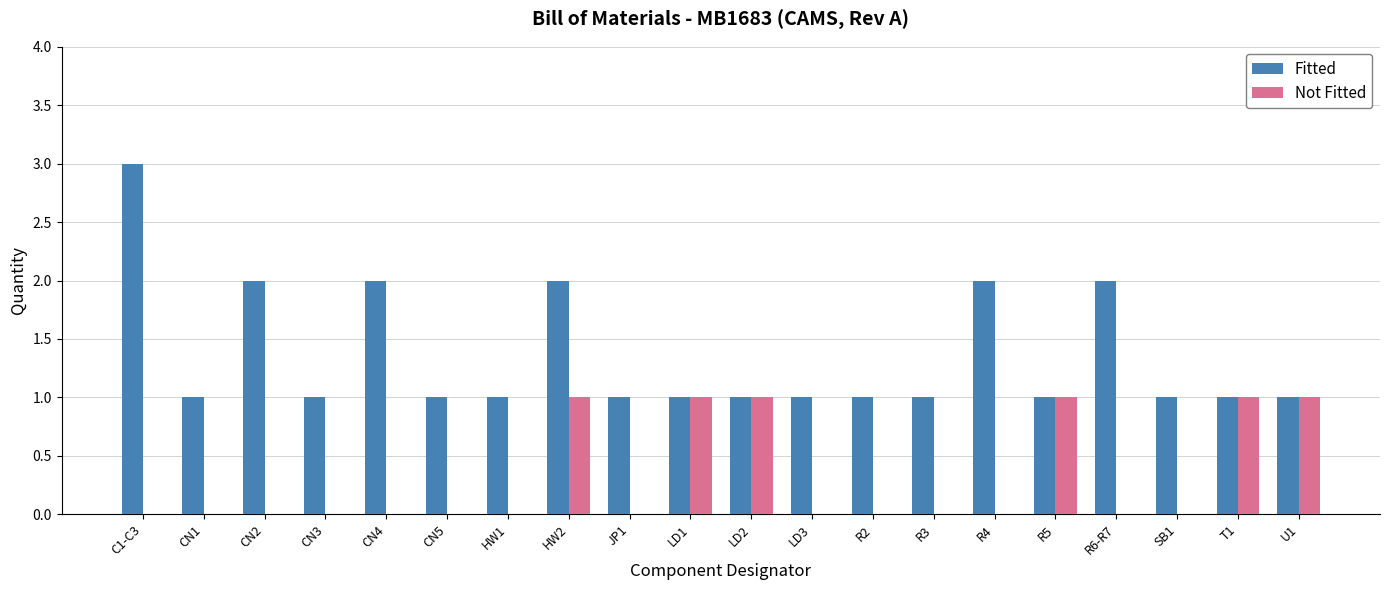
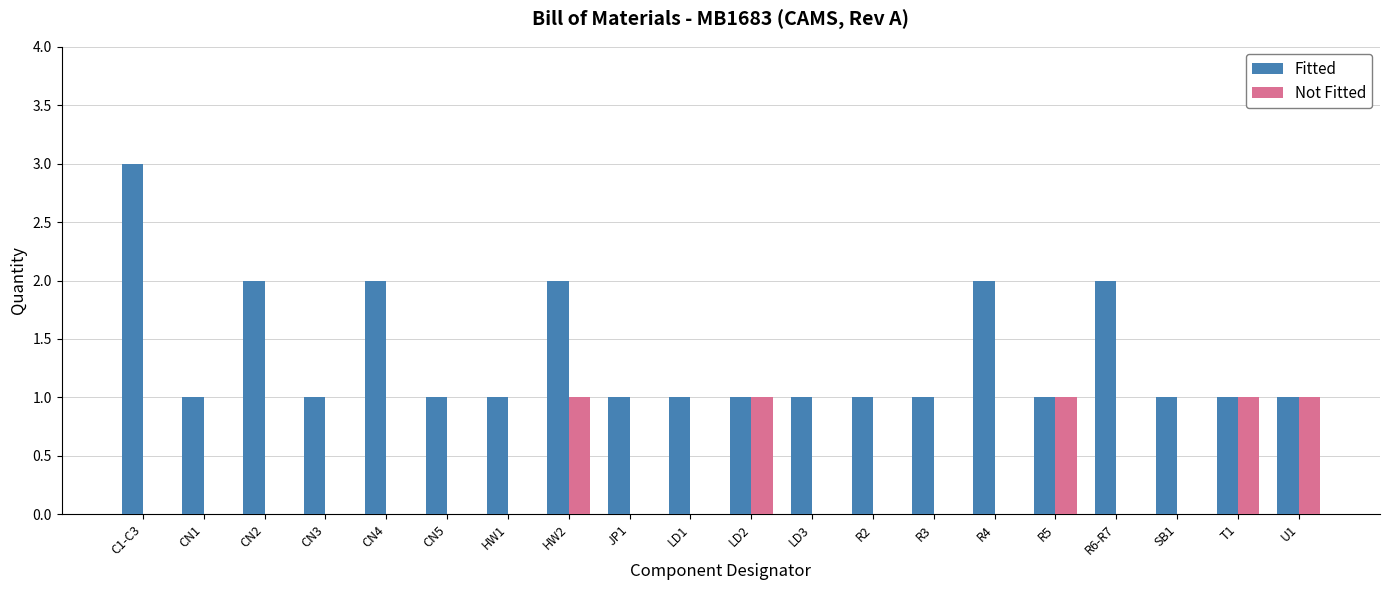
  {
    "Fitted": {
      "C1-C3": 3,
      "CN1": 1,
      "CN2": 2,
      "CN3": 1,
      "CN4": 2,
      "CN5": 1,
      "HW1": 1,
      "HW2": 2,
      "JP1": 1,
      "LD1": 1,
      "LD2": 1,
      "LD3": 1,
      "R2": 1,
      "R3": 1,
      "R4": 2,
      "R5": 1,
      "R6-R7": 2,
      "SB1": 1,
      "T1": 1,
      "U1": 1
    },
    "Not Fitted": {
      "C1-C3": 0,
      "CN1": 0,
      "CN2": 0,
      "CN3": 0,
      "CN4": 0,
      "CN5": 0,
      "HW1": 0,
      "HW2": 1,
      "JP1": 0,
-     "LD1": 1,
+     "LD1": 0,
      "LD2": 1,
      "LD3": 0,
      "R2": 0,
      "R3": 0,
      "R4": 0,
      "R5": 1,
      "R6-R7": 0,
      "SB1": 0,
      "T1": 1,
      "U1": 1
    }
  }
